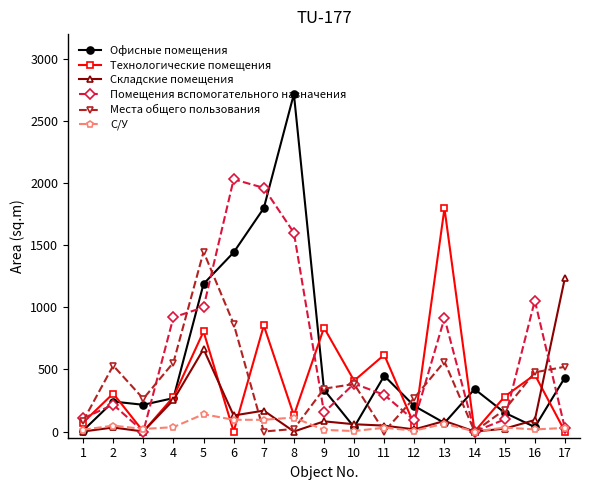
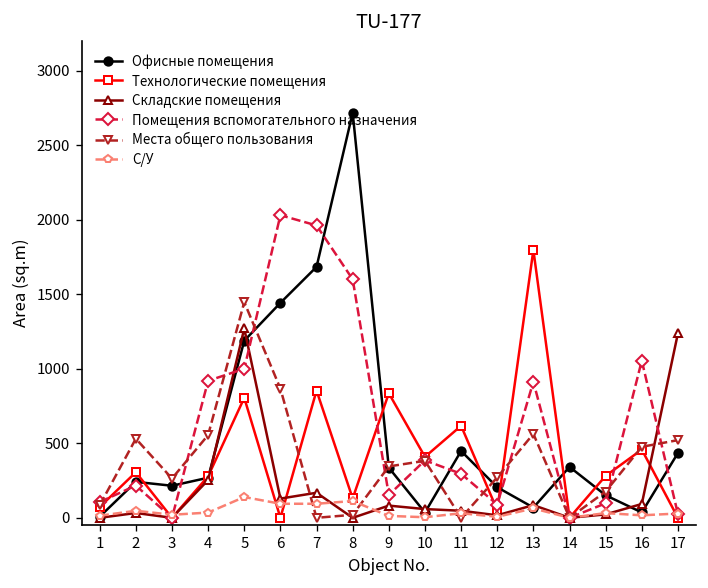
  {
    "Офисные помещения": {
      "2": 240,
      "3": 220,
      "5": 1190,
      "6": 1440,
-     "7": 1800,
+     "7": 1680,
      "8": 2720,
      "10": 40,
      "11": 450,
      "12": 210,
      "14": 340,
      "15": 150,
      "17": 430
    },
    "Технологические помещения": {
      "2": 310,
      "5": 810,
      "6": 0,
      "7": 850,
      "9": 840,
      "10": 410,
      "11": 620,
      "12": 50,
      "13": 1800,
      "15": 280,
      "17": 0
    },
    "Складские помещения": {
-     "5": 660,
+     "5": 1270,
      "6": 130,
      "7": 170,
      "9": 80,
      "10": 60,
      "16": 90,
      "17": 1240
    },
    "С/У": {
      "4": 40,
      "5": 140,
      "6": 90,
      "7": 90,
      "9": 10,
      "10": 0
    }
  }
